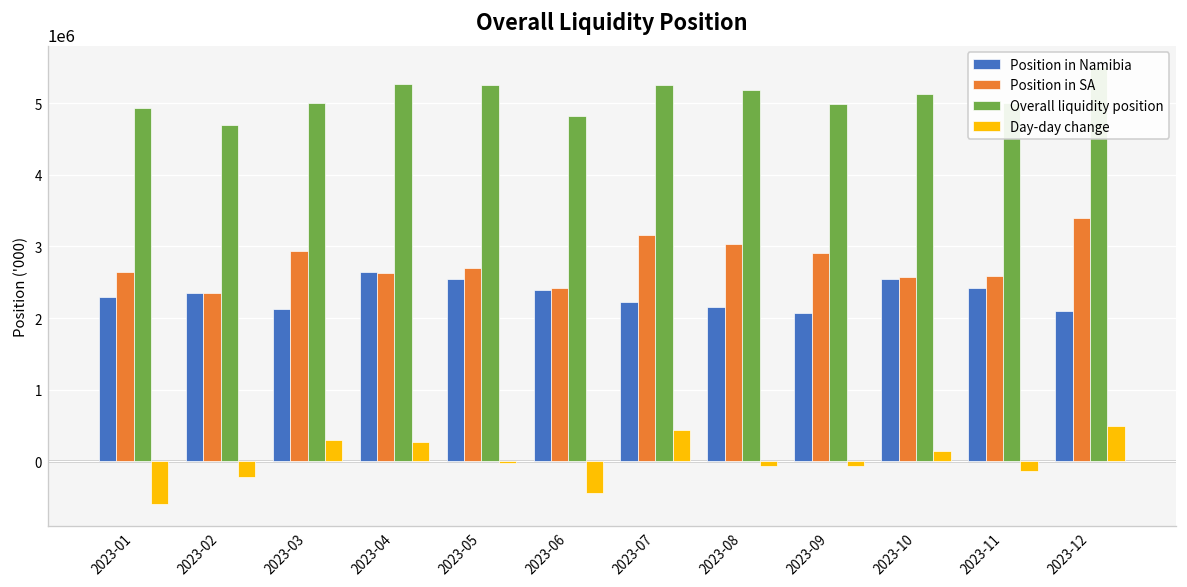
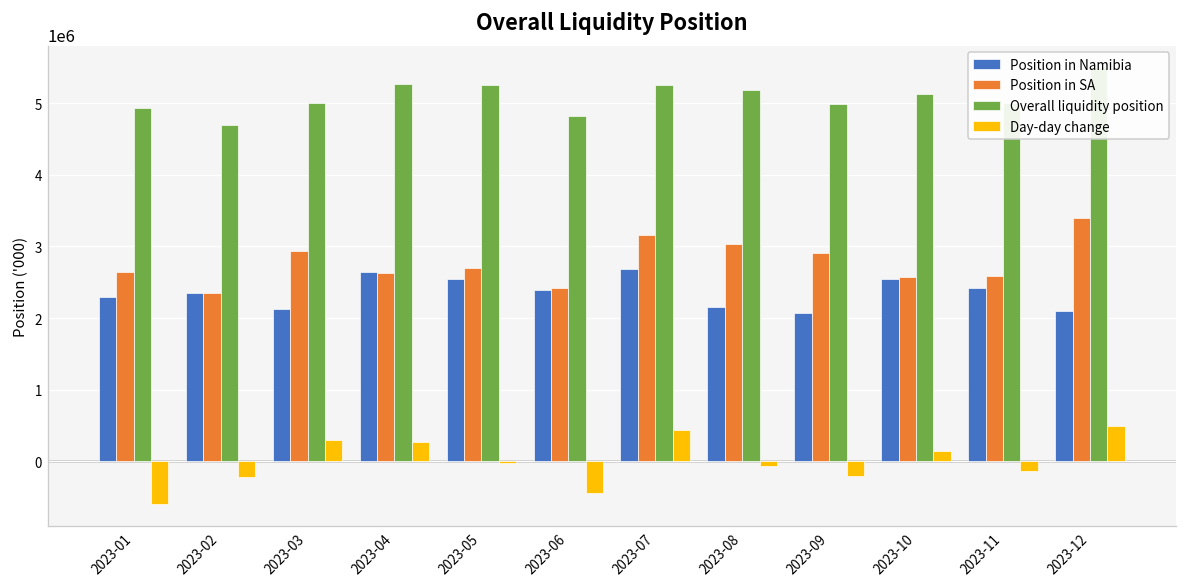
  {
    "Position in Namibia": {
      "2023-01": 2300000,
      "2023-02": 2400000,
      "2023-03": 2100000,
      "2023-04": 2600000,
      "2023-05": 2600000,
      "2023-06": 2400000,
-     "2023-07": 2200000,
+     "2023-07": 2700000,
      "2023-08": 2200000,
      "2023-09": 2100000,
      "2023-10": 2600000,
      "2023-11": 2400000,
      "2023-12": 2100000
    },
    "Position in SA": {
      "2023-01": 2600000,
      "2023-02": 2300000,
      "2023-03": 2900000,
      "2023-04": 2600000,
      "2023-05": 2700000,
      "2023-06": 2400000,
      "2023-07": 3200000,
      "2023-08": 3000000,
      "2023-09": 2900000,
      "2023-10": 2600000,
      "2023-11": 2600000,
      "2023-12": 3400000
    },
    "Overall liquidity position": {
      "2023-01": 4900000,
      "2023-02": 4700000,
      "2023-03": 5000000,
      "2023-04": 5300000,
      "2023-05": 5200000,
      "2023-06": 4800000,
      "2023-07": 5200000,
      "2023-08": 5200000,
      "2023-09": 5000000,
      "2023-10": 5100000
    },
    "Day-day change": {
      "2023-01": -600000,
      "2023-02": -200000,
      "2023-03": 300000,
      "2023-04": 300000,
      "2023-06": -400000,
      "2023-07": 400000,
      "2023-08": -100000,
-     "2023-09": -100000,
+     "2023-09": -200000,
      "2023-10": 100000,
      "2023-11": -100000,
      "2023-12": 500000
    }
  }
